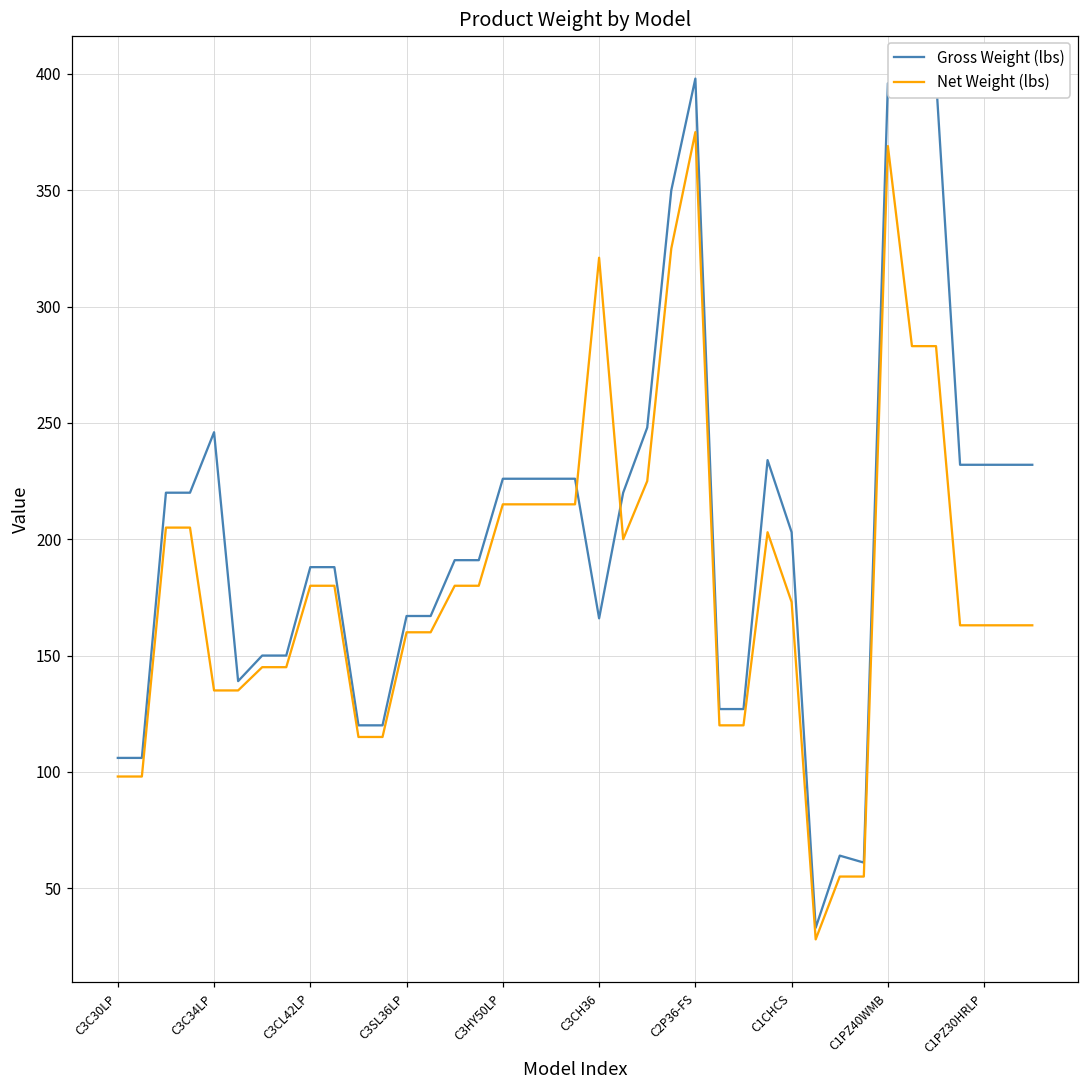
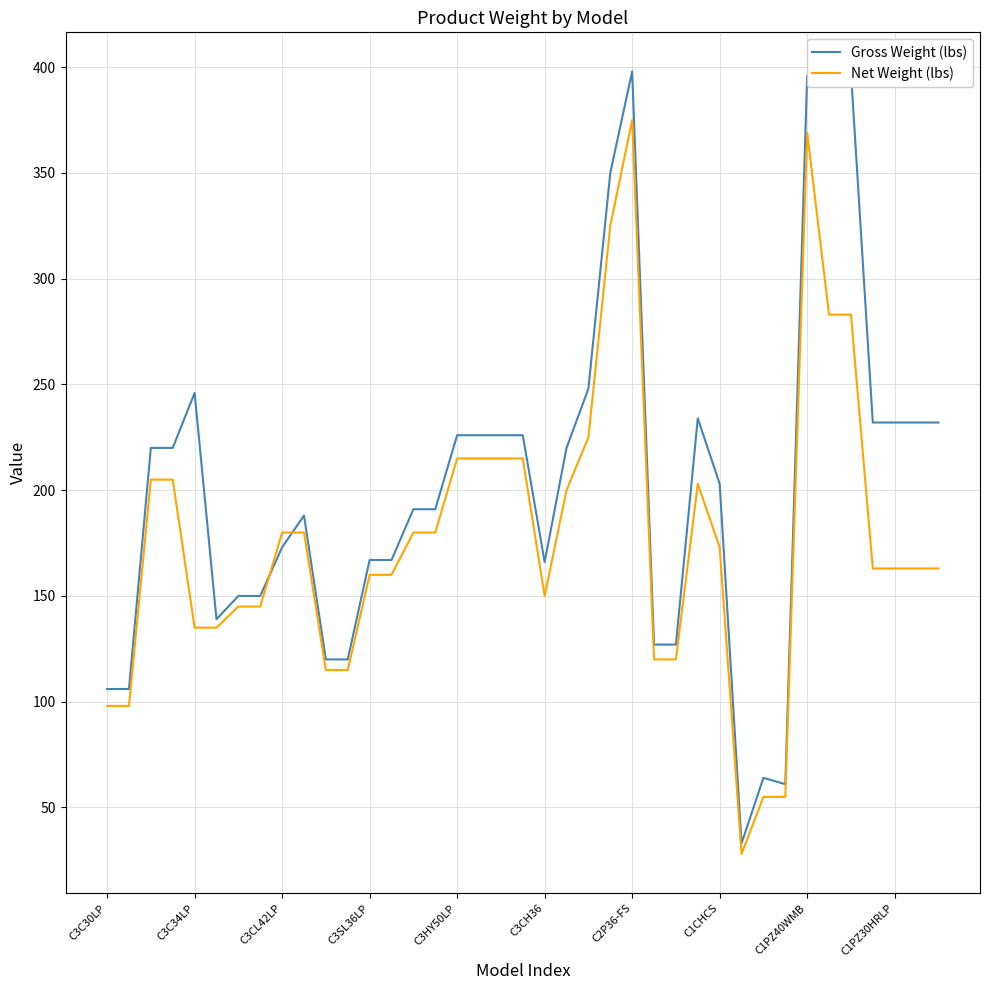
  {
    "Gross Weight (lbs)": {
      "C3C30LP": 106,
      "C3C34LP": 246,
-     "C3CL42LP": 188,
+     "C3CL42LP": 173,
      "C3SL36LP": 167,
      "C3HY50LP": 226,
      "C3CH36": 166,
      "C2P36-FS": 398,
      "C1CHCS": 203,
      "C1PZ30HRLP": 232
    },
    "Net Weight (lbs)": {
      "C3C30LP": 98,
      "C3C34LP": 135,
      "C3CL42LP": 180,
      "C3SL36LP": 160,
      "C3HY50LP": 215,
-     "C3CH36": 321,
+     "C3CH36": 150,
      "C2P36-FS": 375,
      "C1CHCS": 173,
      "C1PZ40WMB": 369,
      "C1PZ30HRLP": 163
    }
  }
